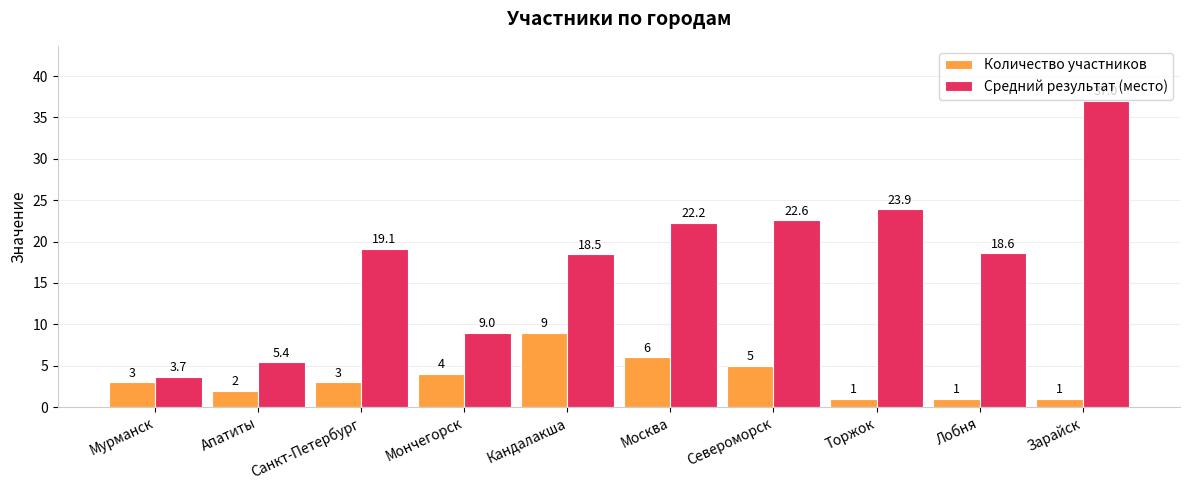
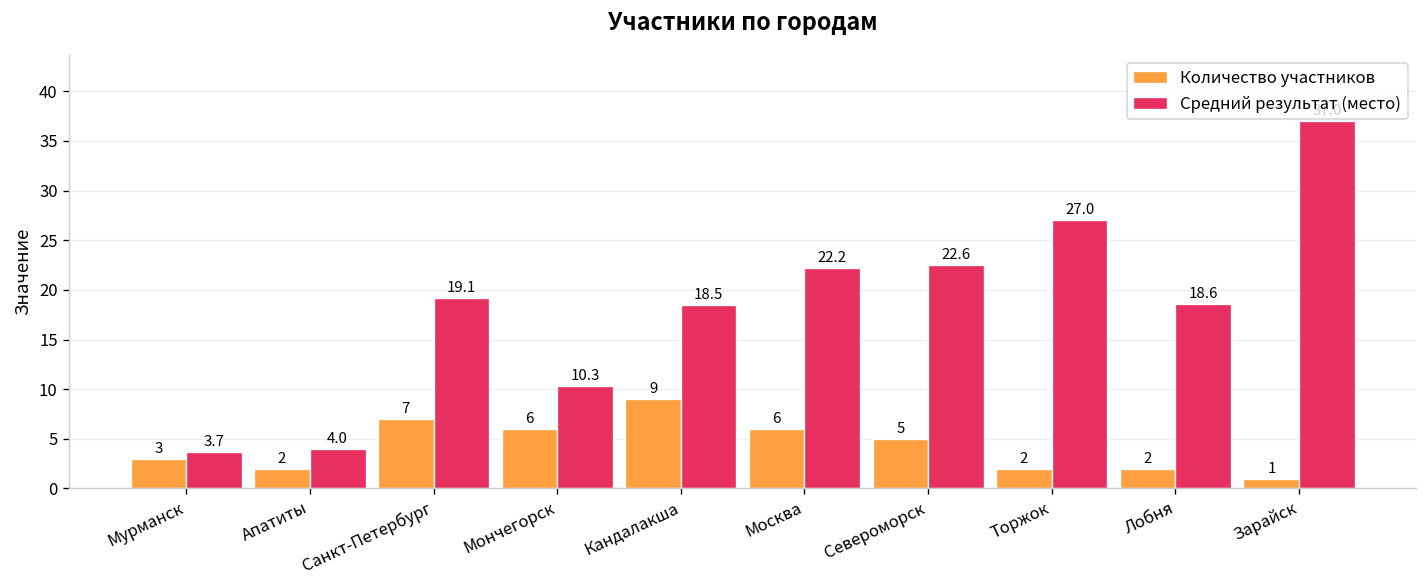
  {
    "Количество участников": {
      "Мурманск": 3,
      "Апатиты": 2,
-     "Санкт-Петербург": 3,
-     "Мончегорск": 4,
+     "Санкт-Петербург": 7,
+     "Мончегорск": 6,
      "Кандалакша": 9,
      "Москва": 6,
      "Североморск": 5,
-     "Торжок": 1,
-     "Лобня": 1,
+     "Торжок": 2,
+     "Лобня": 2,
      "Зарайск": 1
    },
    "Средний результат (место)": {
      "Мурманск": 3.7,
-     "Апатиты": 5.4,
+     "Апатиты": 4.0,
      "Санкт-Петербург": 19.1,
-     "Мончегорск": 9.0,
+     "Мончегорск": 10.3,
      "Кандалакша": 18.5,
      "Москва": 22.2,
      "Североморск": 22.6,
-     "Торжок": 23.9,
+     "Торжок": 27.0,
      "Лобня": 18.6
    }
  }
